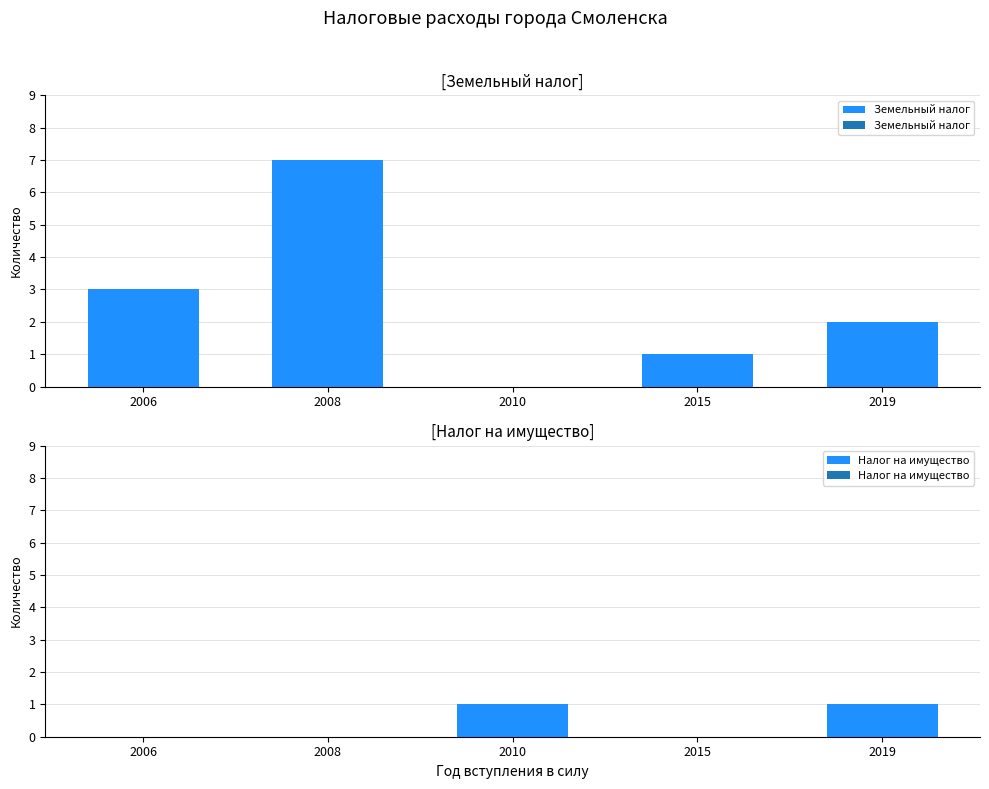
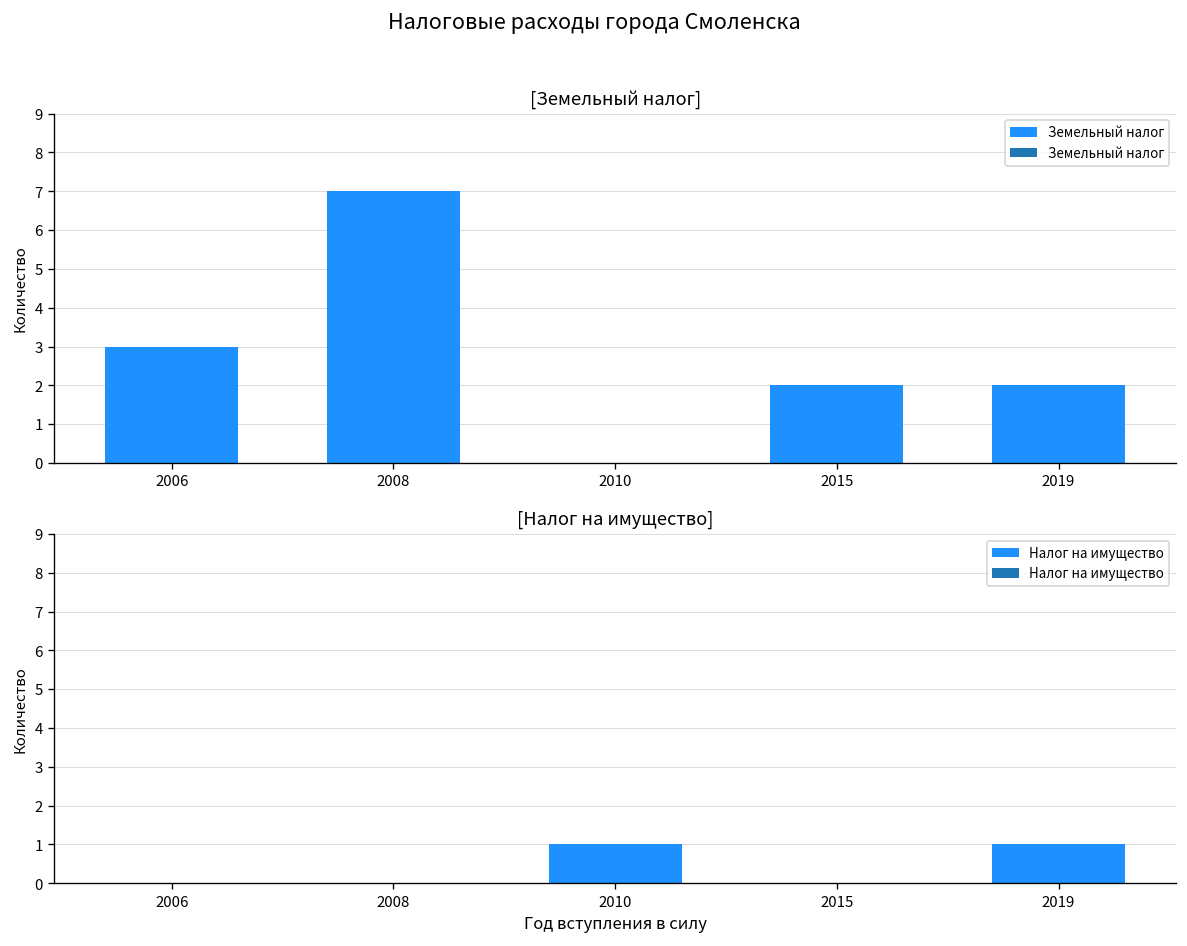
  {
    "[Земельный налог]": {
      "2006": 3,
      "2008": 7,
      "2010": 0,
-     "2015": 1,
+     "2015": 2,
      "2019": 2
    },
    "[Налог на имущество]": {
      "2006": 0.0,
      "2008": 0.0,
      "2010": 1.0,
      "2015": 0.0,
      "2019": 1.0
    }
  }
